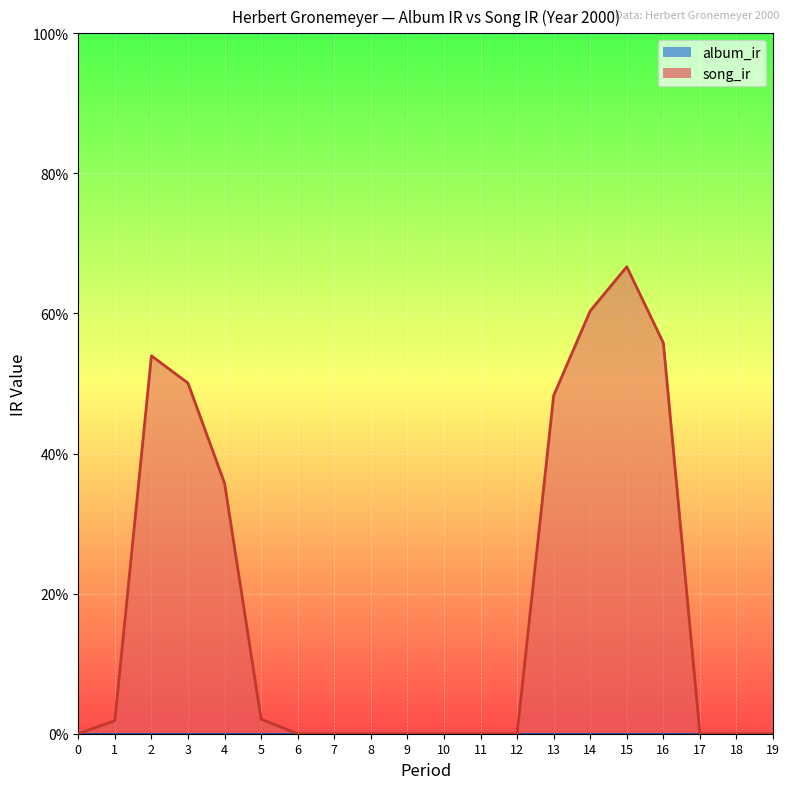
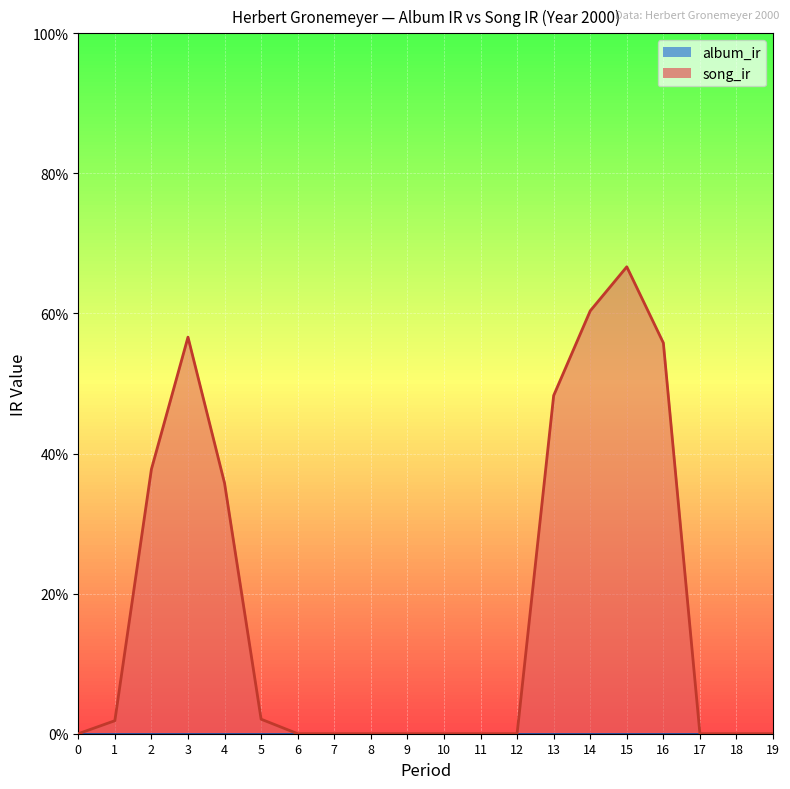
  {
    "album_ir": {
      "1": "0%",
      "2": "0%",
      "3": "0%",
      "4": "0%",
      "5": "0%",
      "13": "0%",
      "14": "0%",
      "15": "0%",
      "16": "0%"
    },
    "song_ir": {
      "1": "2%",
-     "2": "54%",
-     "3": "50%",
+     "2": "38%",
+     "3": "57%",
      "4": "36%",
      "5": "2%",
      "13": "48%",
      "14": "60%",
      "15": "67%",
      "16": "56%"
    }
  }
